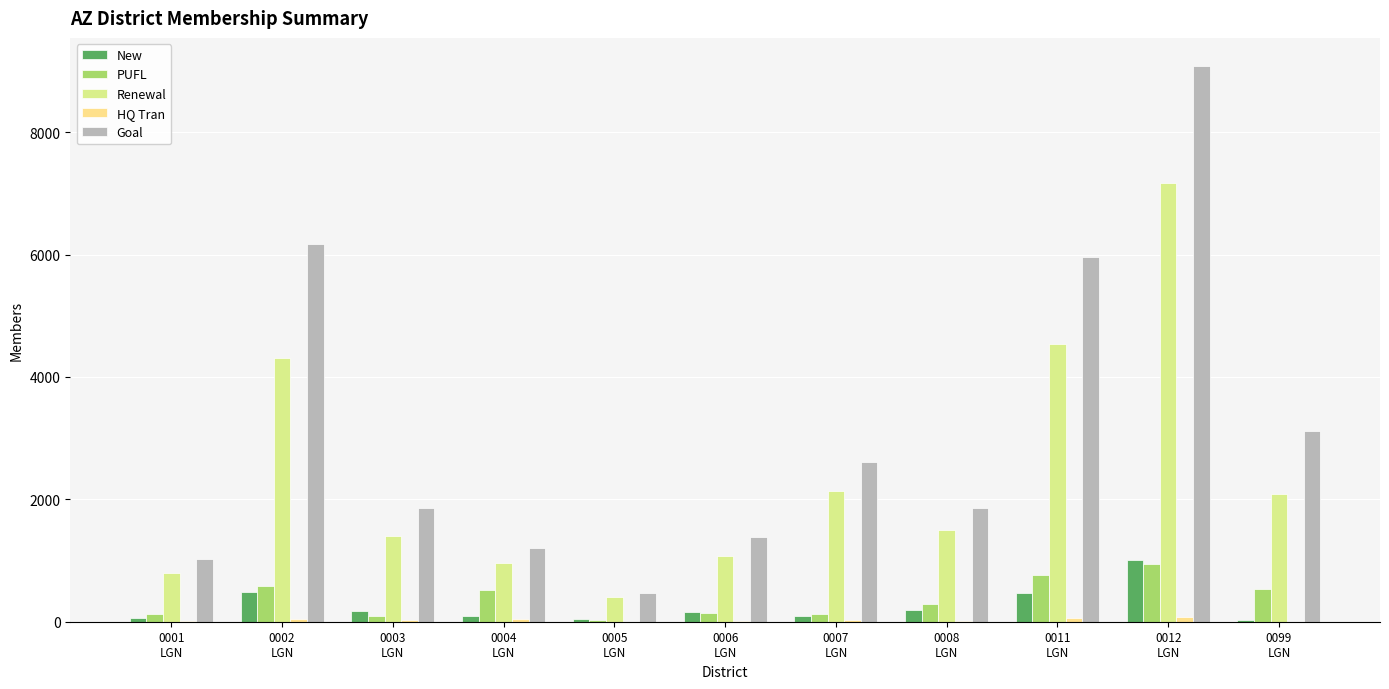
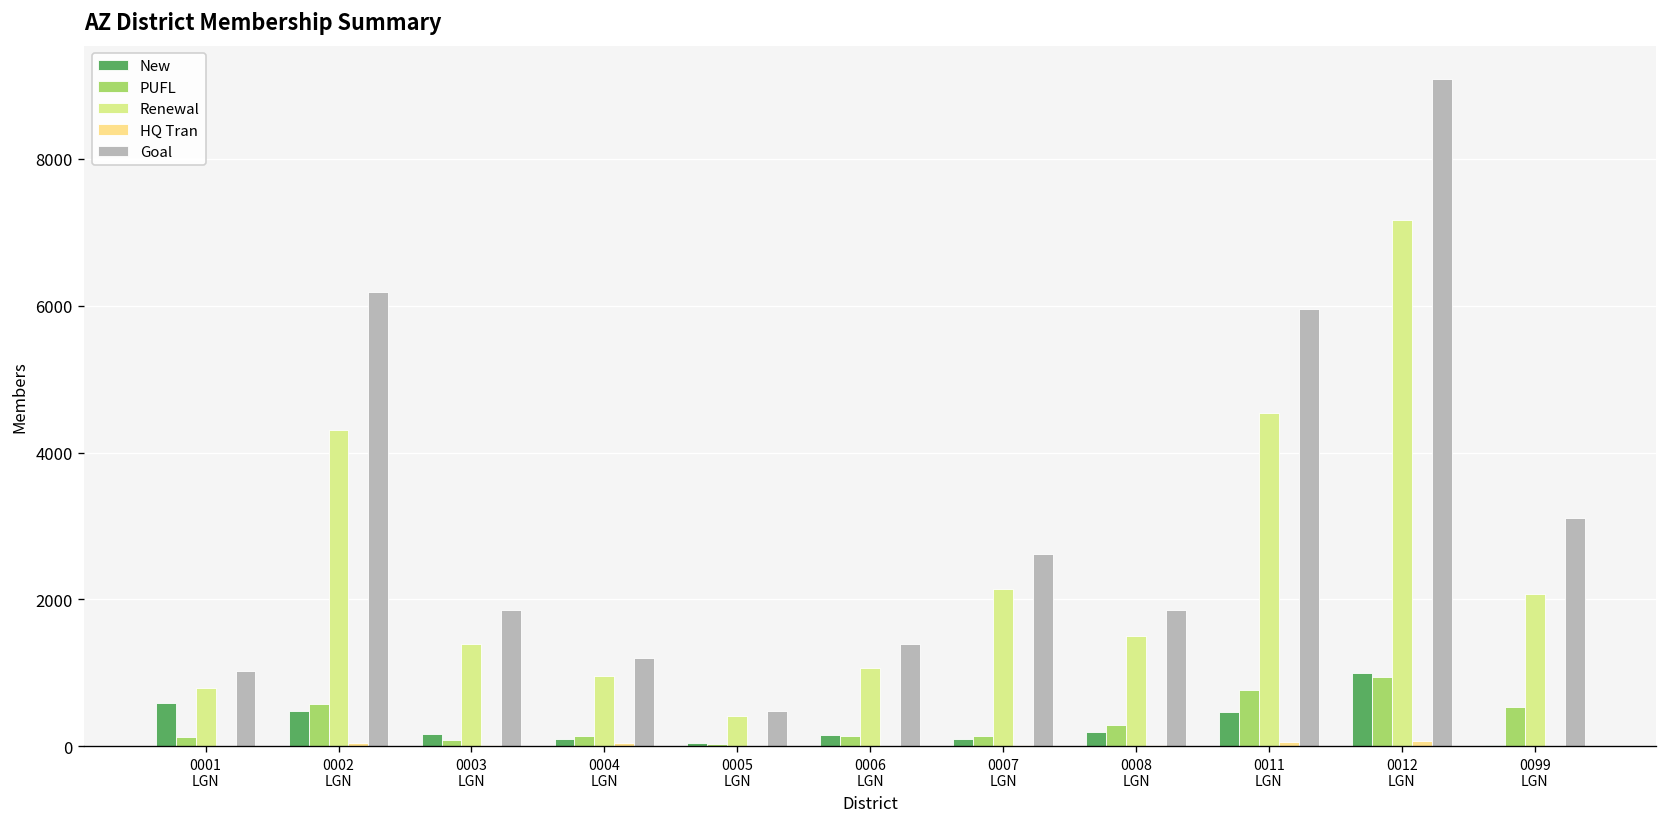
  {
    "New": {
-     "0001 LGN": 100,
+     "0001 LGN": 600,
      "0002 LGN": 500,
      "0003 LGN": 200,
      "0004 LGN": 100,
      "0005 LGN": 0,
      "0006 LGN": 200,
      "0007 LGN": 100,
      "0008 LGN": 200,
      "0011 LGN": 500,
      "0012 LGN": 1000
    },
    "PUFL": {
      "0001 LGN": 100,
      "0002 LGN": 600,
      "0003 LGN": 100,
-     "0004 LGN": 500,
+     "0004 LGN": 100,
      "0006 LGN": 100,
      "0007 LGN": 100,
      "0008 LGN": 300,
      "0011 LGN": 800,
      "0012 LGN": 900,
      "0099 LGN": 500
    },
    "Goal": {
      "0001 LGN": 1000,
      "0002 LGN": 6200,
      "0003 LGN": 1900,
      "0004 LGN": 1200,
      "0005 LGN": 500,
      "0006 LGN": 1400,
      "0007 LGN": 2600,
      "0008 LGN": 1900,
      "0011 LGN": 6000,
      "0012 LGN": 9100,
      "0099 LGN": 3100
    }
  }
